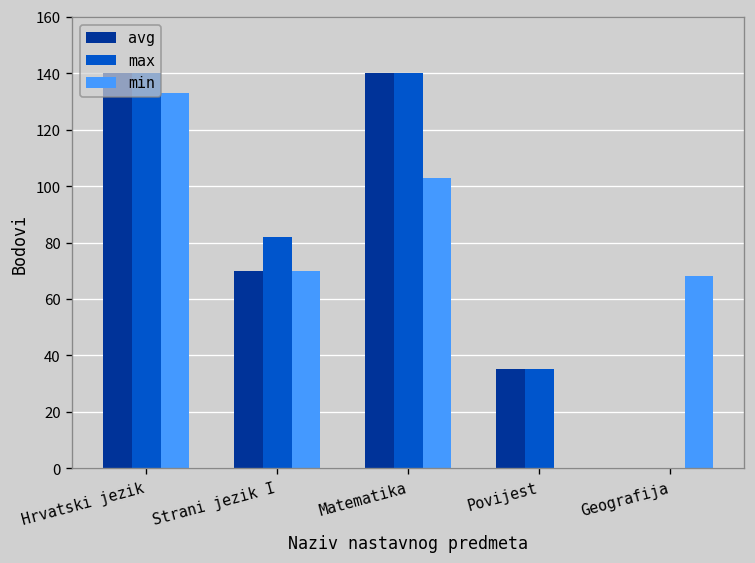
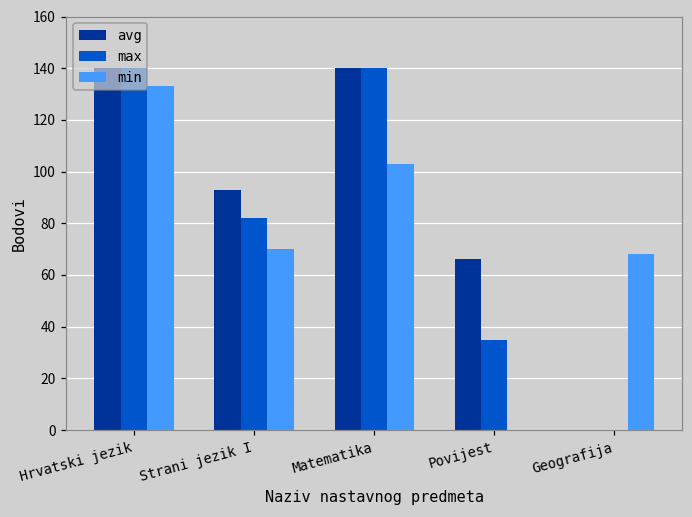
  {
    "avg": {
-     "Strani jezik I": 70,
+     "Strani jezik I": 93,
      "Matematika": 140,
-     "Povijest": 35,
+     "Povijest": 66,
      "Geografija": 0
    },
    "max": {
      "Strani jezik I": 82,
      "Matematika": 140,
      "Povijest": 35,
      "Geografija": 0
    },
    "min": {
      "Hrvatski jezik": 133,
      "Strani jezik I": 70,
      "Matematika": 103,
      "Povijest": 0,
      "Geografija": 68
    }
  }
